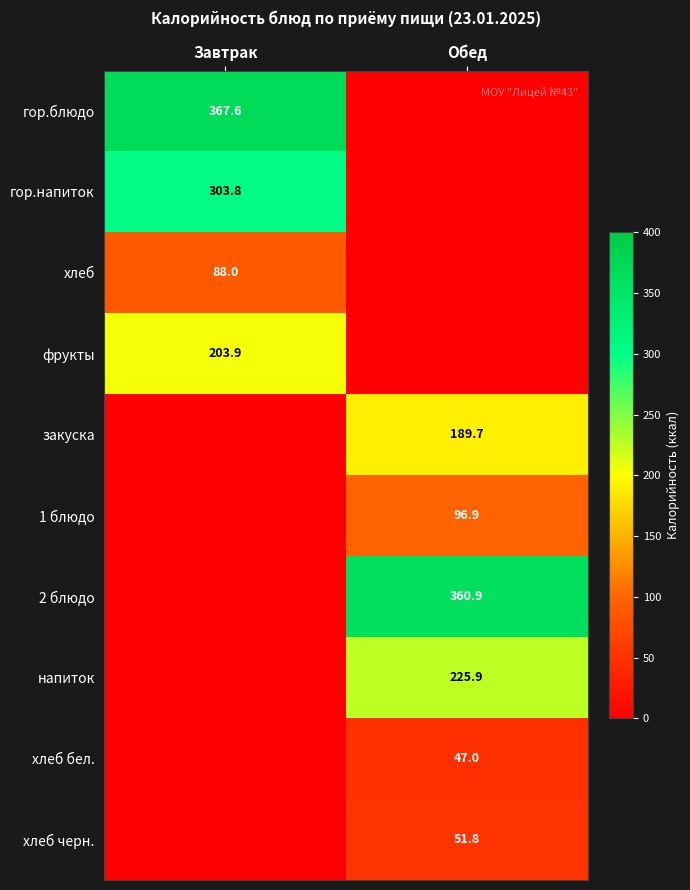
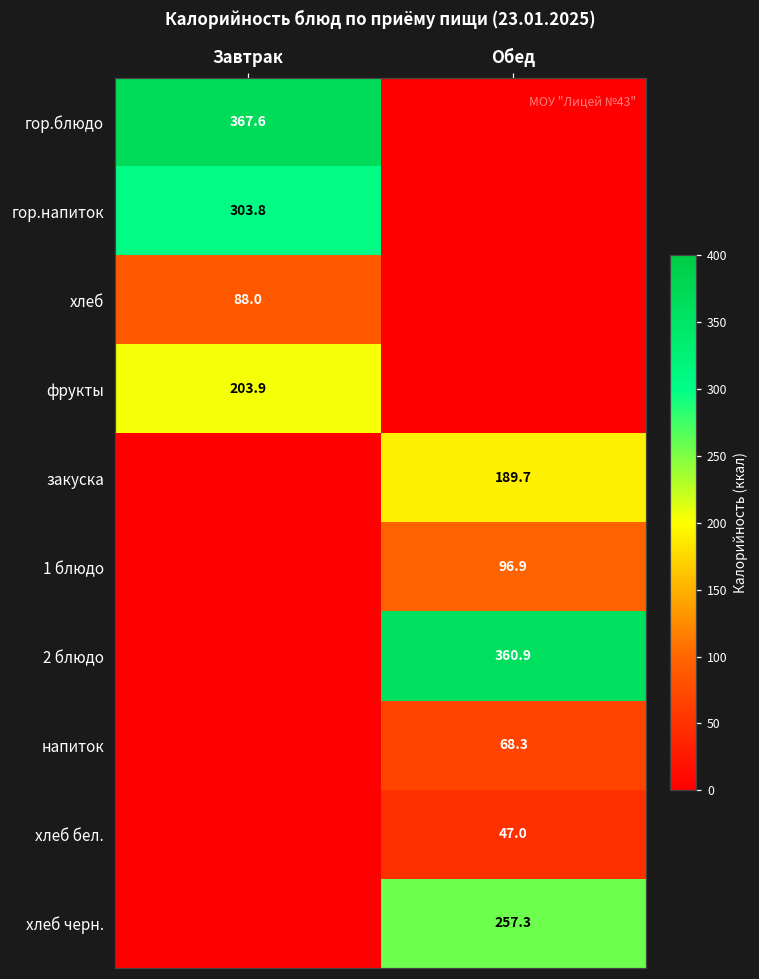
  {
    "гор.блюдо": {
      "Завтрак": "367.6",
      "Обед": "43\""
    },
    "гор.напиток": {
      "Завтрак": "303.8"
    },
    "хлеб": {
      "Завтрак": "88.0"
    },
    "фрукты": {
      "Завтрак": "203.9"
    },
    "закуска": {
      "Обед": "189.7"
    },
    "1 блюдо": {
      "Обед": "96.9"
    },
    "2 блюдо": {
      "Обед": "360.9"
    },
    "напиток": {
-     "Обед": "225.9"
+     "Обед": "68.3"
    },
    "хлеб бел.": {
      "Обед": "47.0"
    },
    "хлеб черн.": {
-     "Обед": "51.8"
+     "Обед": "257.3"
    }
  }
